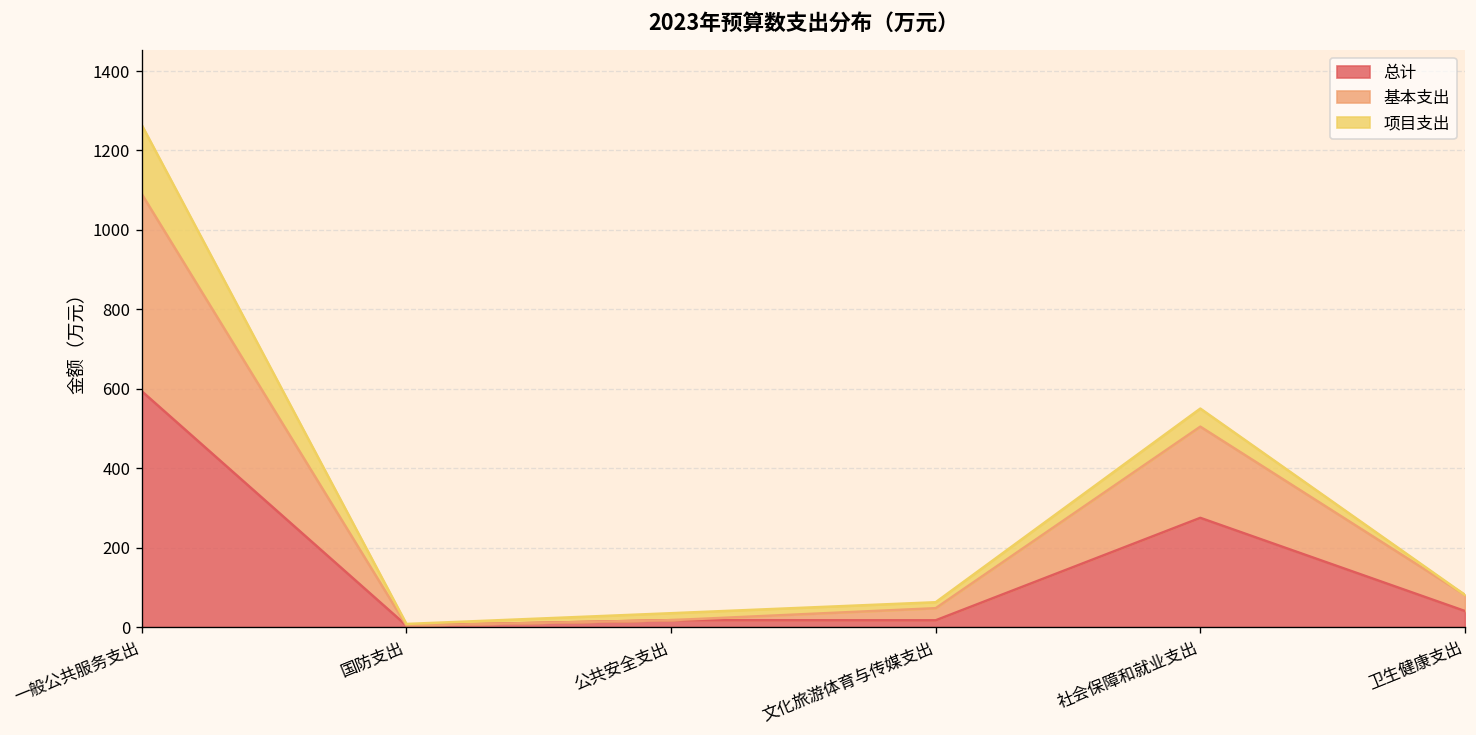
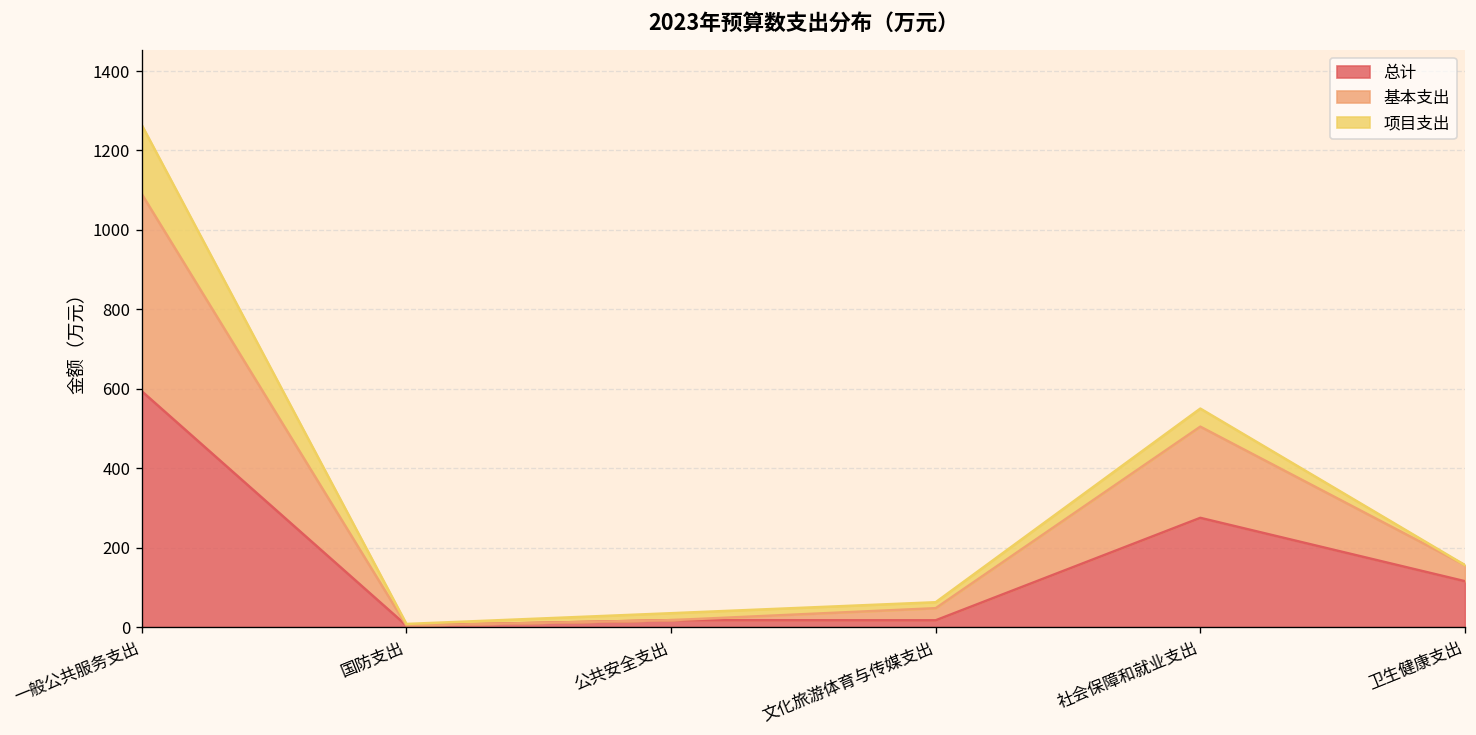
  {
    "总计": {
      "一般公共服务支出": 590,
      "文化旅游体育与传媒支出": 20,
      "社会保障和就业支出": 280,
-     "卫生健康支出": 40
+     "卫生健康支出": 120
    }
  }
